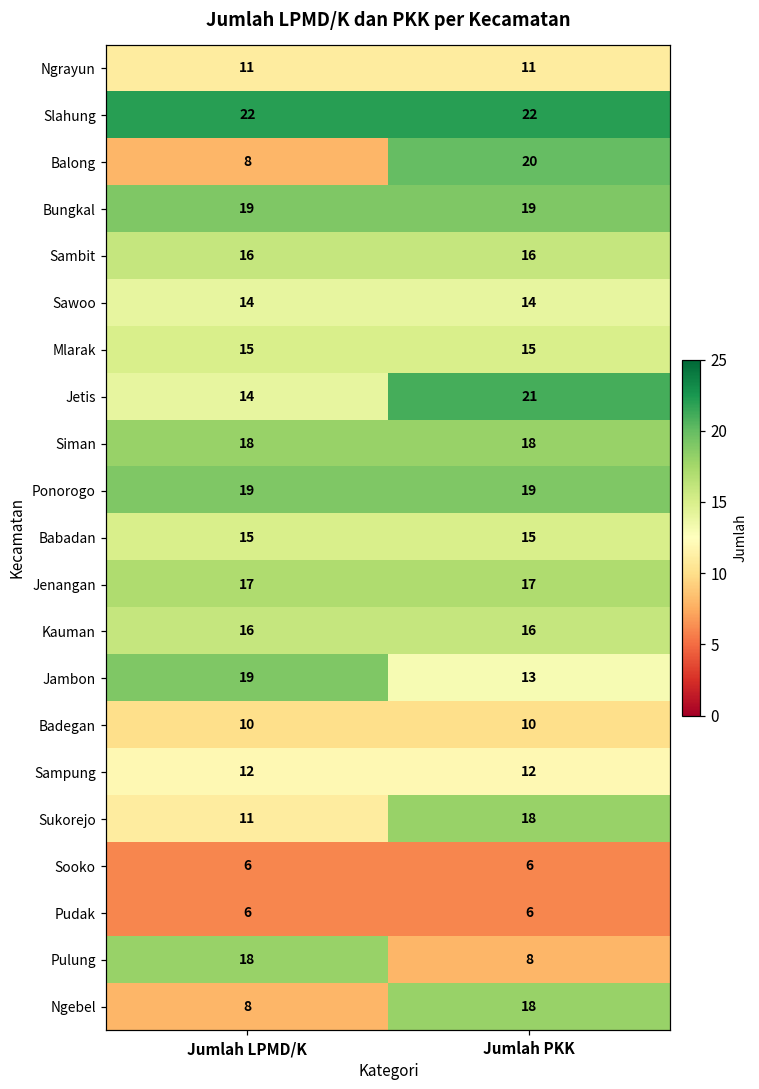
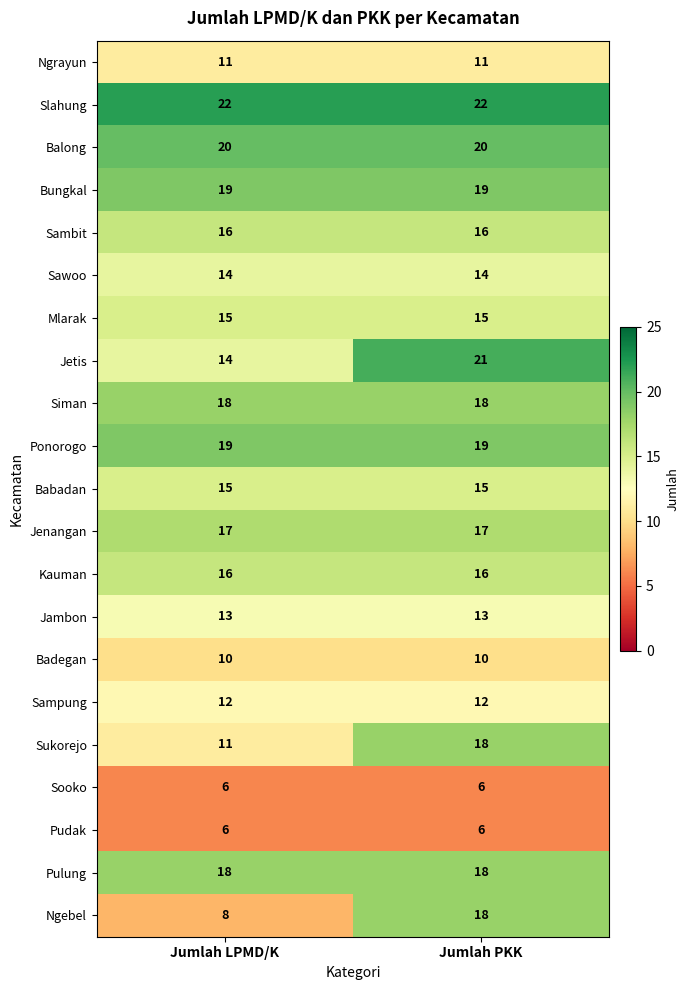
  {
    "Ngrayun": {
      "Jumlah LPMD/K": 11,
      "Jumlah PKK": 11
    },
    "Slahung": {
      "Jumlah LPMD/K": 22,
      "Jumlah PKK": 22
    },
    "Balong": {
-     "Jumlah LPMD/K": 8,
+     "Jumlah LPMD/K": 20,
      "Jumlah PKK": 20
    },
    "Bungkal": {
      "Jumlah LPMD/K": 19,
      "Jumlah PKK": 19
    },
    "Sambit": {
      "Jumlah LPMD/K": 16,
      "Jumlah PKK": 16
    },
    "Sawoo": {
      "Jumlah LPMD/K": 14,
      "Jumlah PKK": 14
    },
    "Mlarak": {
      "Jumlah LPMD/K": 15,
      "Jumlah PKK": 15
    },
    "Jetis": {
      "Jumlah LPMD/K": 14,
      "Jumlah PKK": 21
    },
    "Siman": {
      "Jumlah LPMD/K": 18,
      "Jumlah PKK": 18
    },
    "Ponorogo": {
      "Jumlah LPMD/K": 19,
      "Jumlah PKK": 19
    },
    "Babadan": {
      "Jumlah LPMD/K": 15,
      "Jumlah PKK": 15
    },
    "Jenangan": {
      "Jumlah LPMD/K": 17,
      "Jumlah PKK": 17
    },
    "Kauman": {
      "Jumlah LPMD/K": 16,
      "Jumlah PKK": 16
    },
    "Jambon": {
-     "Jumlah LPMD/K": 19,
+     "Jumlah LPMD/K": 13,
      "Jumlah PKK": 13
    },
    "Badegan": {
      "Jumlah LPMD/K": 10,
      "Jumlah PKK": 10
    },
    "Sampung": {
      "Jumlah LPMD/K": 12,
      "Jumlah PKK": 12
    },
    "Sukorejo": {
      "Jumlah LPMD/K": 11,
      "Jumlah PKK": 18
    },
    "Sooko": {
      "Jumlah LPMD/K": 6,
      "Jumlah PKK": 6
    },
    "Pudak": {
      "Jumlah LPMD/K": 6,
      "Jumlah PKK": 6
    },
    "Pulung": {
      "Jumlah LPMD/K": 18,
-     "Jumlah PKK": 8
+     "Jumlah PKK": 18
    },
    "Ngebel": {
      "Jumlah LPMD/K": 8,
      "Jumlah PKK": 18
    }
  }
